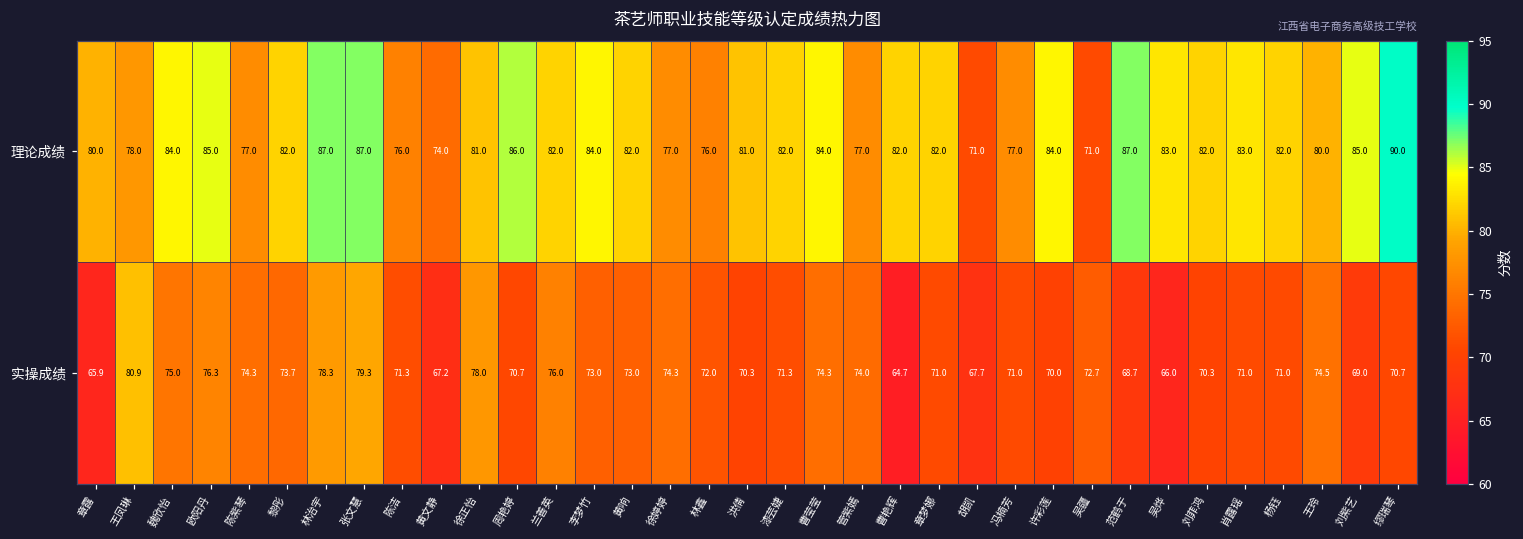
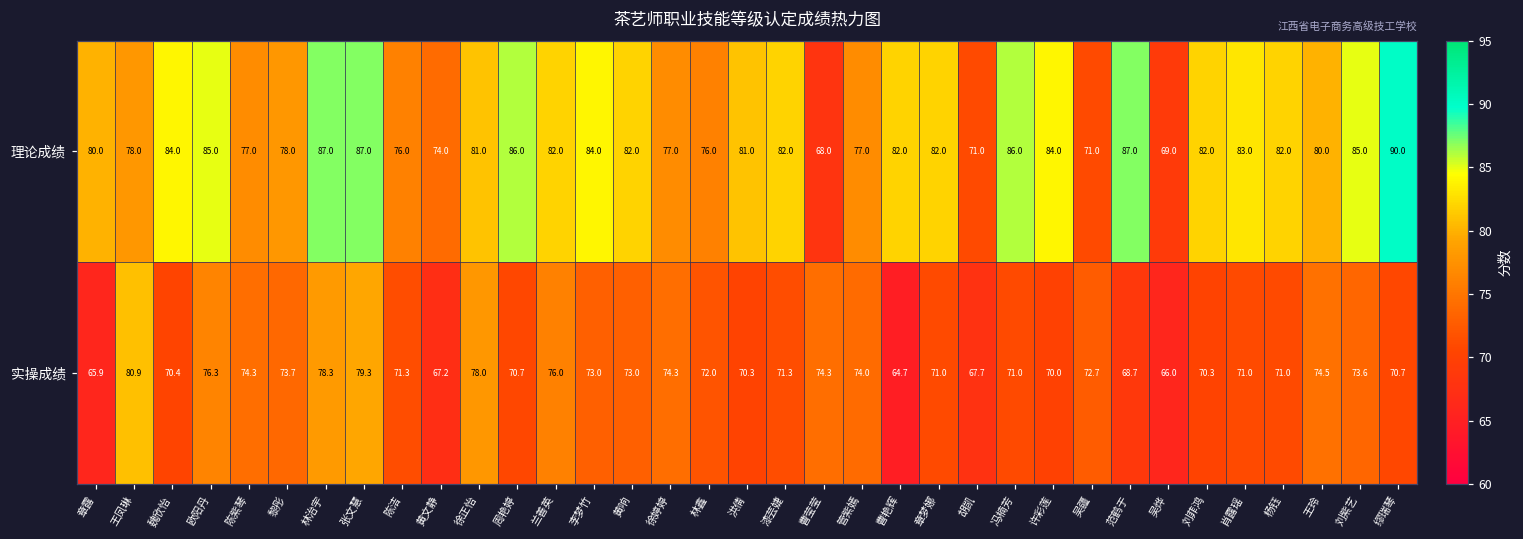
  {
    "理论成绩": {
      "章露": 80.0,
      "王凤琳": 78.0,
      "魏欣怡": 84.0,
      "欧阳丹": 85.0,
      "陈紫琴": 77.0,
-     "黎彤": 82.0,
+     "黎彤": 78.0,
      "林治宇": 87.0,
      "张文慧": 87.0,
      "陈洁": 76.0,
      "黄文静": 74.0,
      "徐正怡": 81.0,
      "周艳婷": 86.0,
      "兰善英": 82.0,
      "李梦竹": 84.0,
      "黄响": 82.0,
      "徐婷婷": 77.0,
      "林鑫": 76.0,
      "洪倩": 81.0,
      "漆芸婕": 82.0,
-     "曹莹莹": 84.0,
+     "曹莹莹": 68.0,
      "管紫嫣": 77.0,
      "曹艳辉": 82.0,
      "章梦娜": 82.0,
      "胡凯": 71.0,
-     "冯楠芳": 77.0,
+     "冯楠芳": 86.0,
      "许彩莲": 84.0,
      "吴疆": 71.0,
      "范鹤于": 87.0,
-     "吴烨": 83.0,
+     "吴烨": 69.0,
      "刘菲鸿": 82.0,
      "肖露瑶": 83.0,
      "杨钰": 82.0,
      "王玲": 80.0,
      "刘紫艺": 85.0,
      "缪瑞琴": 90.0
    },
    "实操成绩": {
      "章露": 65.9,
      "王凤琳": 80.9,
-     "魏欣怡": 75.0,
+     "魏欣怡": 70.4,
      "欧阳丹": 76.3,
      "陈紫琴": 74.3,
      "黎彤": 73.7,
      "林治宇": 78.3,
      "张文慧": 79.3,
      "陈洁": 71.3,
      "黄文静": 67.2,
      "徐正怡": 78.0,
      "周艳婷": 70.7,
      "兰善英": 76.0,
      "李梦竹": 73.0,
      "黄响": 73.0,
      "徐婷婷": 74.3,
      "林鑫": 72.0,
      "洪倩": 70.3,
      "漆芸婕": 71.3,
      "曹莹莹": 74.3,
      "管紫嫣": 74.0,
      "曹艳辉": 64.7,
      "章梦娜": 71.0,
      "胡凯": 67.7,
      "冯楠芳": 71.0,
      "许彩莲": 70.0,
      "吴疆": 72.7,
      "范鹤于": 68.7,
      "吴烨": 66.0,
      "刘菲鸿": 70.3,
      "肖露瑶": 71.0,
      "杨钰": 71.0,
      "王玲": 74.5,
-     "刘紫艺": 69.0,
+     "刘紫艺": 73.6,
      "缪瑞琴": 70.7
    }
  }
